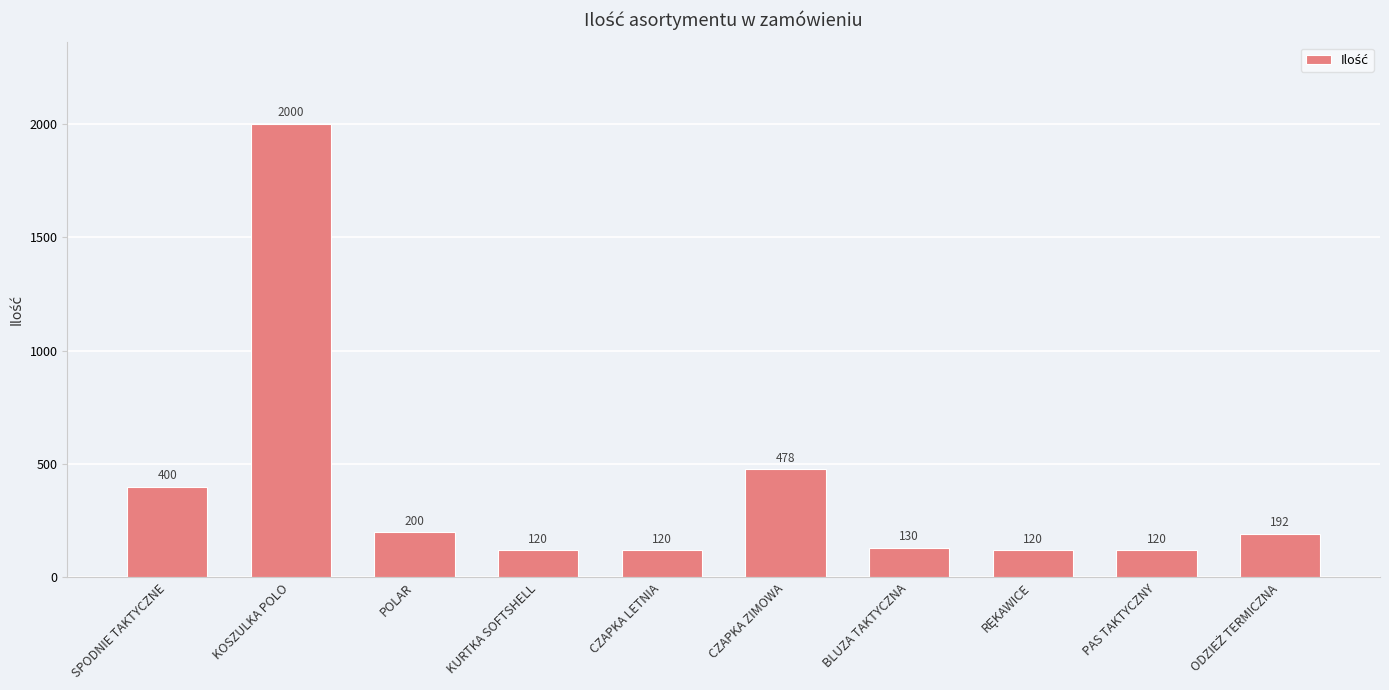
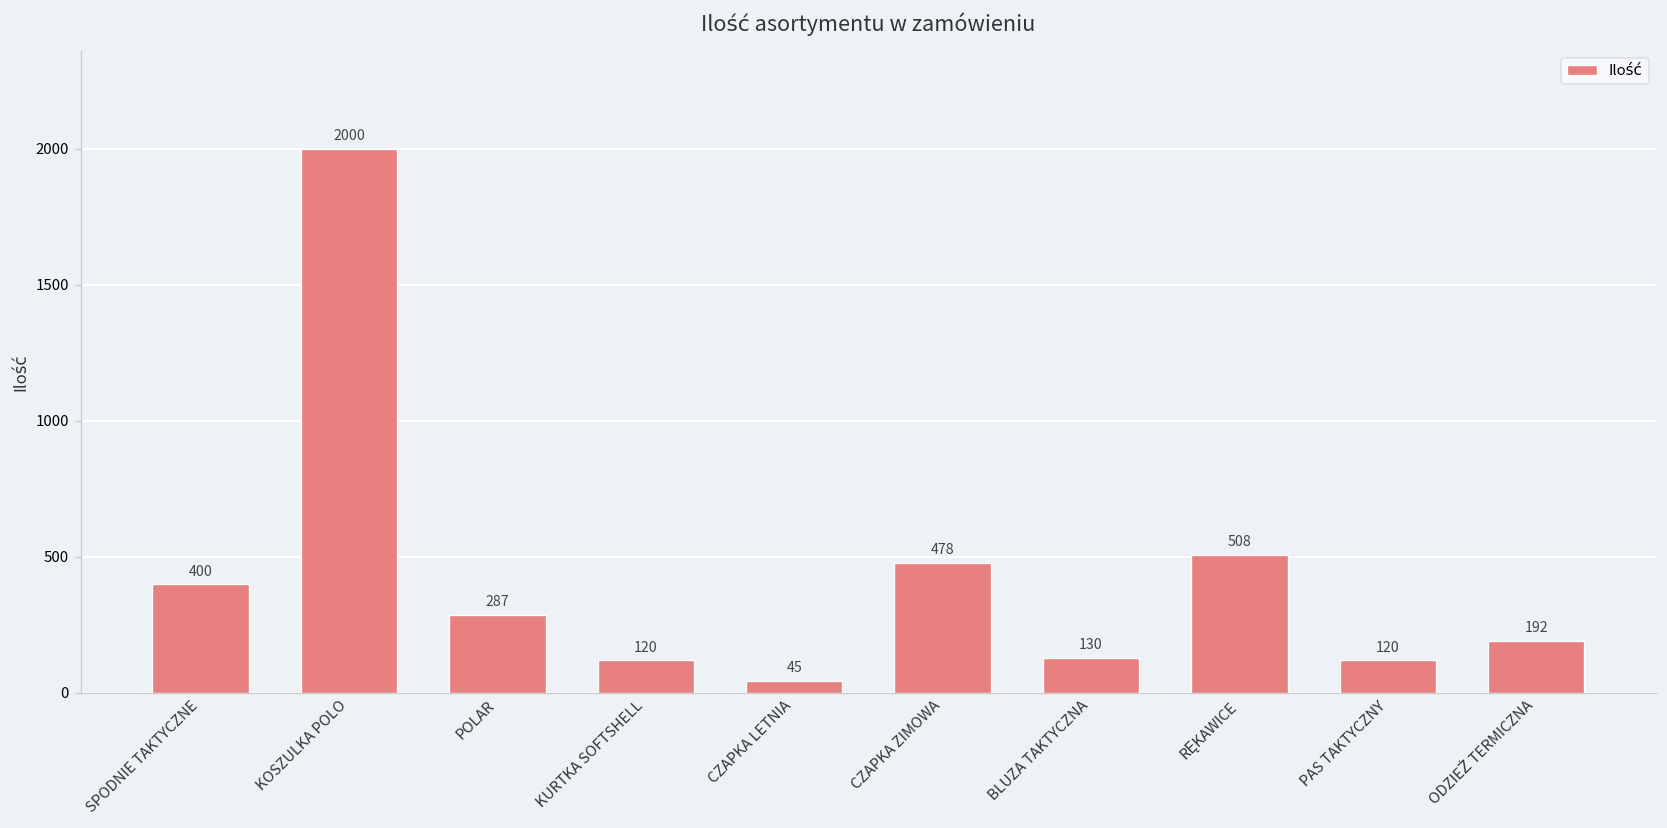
  {
    "SPODNIE TAKTYCZNE": 400,
    "KOSZULKA POLO": 2000,
-   "POLAR": 200,
+   "POLAR": 287,
    "KURTKA SOFTSHELL": 120,
-   "CZAPKA LETNIA": 120,
+   "CZAPKA LETNIA": 45,
    "CZAPKA ZIMOWA": 478,
    "BLUZA TAKTYCZNA": 130,
-   "RĘKAWICE": 120,
+   "RĘKAWICE": 508,
    "PAS TAKTYCZNY": 120,
    "ODZIEŻ TERMICZNA": 192
  }
